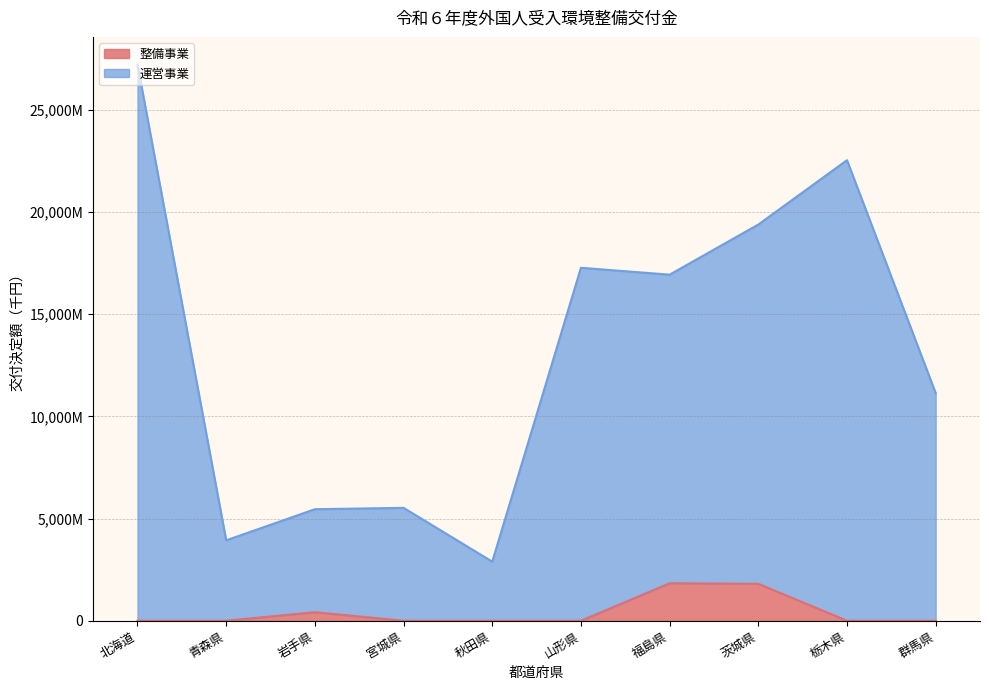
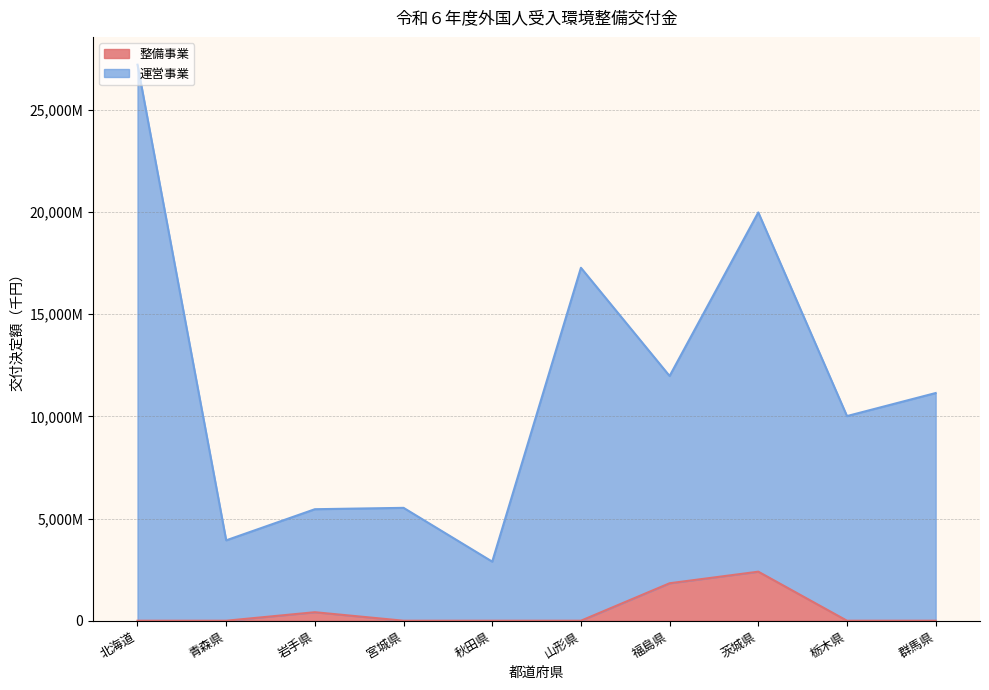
  {
    "整備事業": {
      "北海道": "0",
      "青森県": "0",
      "岩手県": "400,000,000",
      "宮城県": "0",
      "秋田県": "0",
      "山形県": "0",
      "福島県": "1,800,000,000",
-     "茨城県": "1,800,000,000",
+     "茨城県": "2,400,000,000",
      "栃木県": "0",
      "群馬県": "0"
    },
    "運営事業": {
      "青森県": "3,900,000,000",
      "岩手県": "5,000,000,000",
      "宮城県": "5,500,000,000",
      "秋田県": "2,900,000,000",
      "山形県": "17,300,000,000",
-     "福島県": "15,100,000,000",
+     "福島県": "10,100,000,000",
      "茨城県": "17,600,000,000",
-     "栃木県": "22,500,000,000",
+     "栃木県": "10,000,000,000",
      "群馬県": "11,100,000,000"
    }
  }
